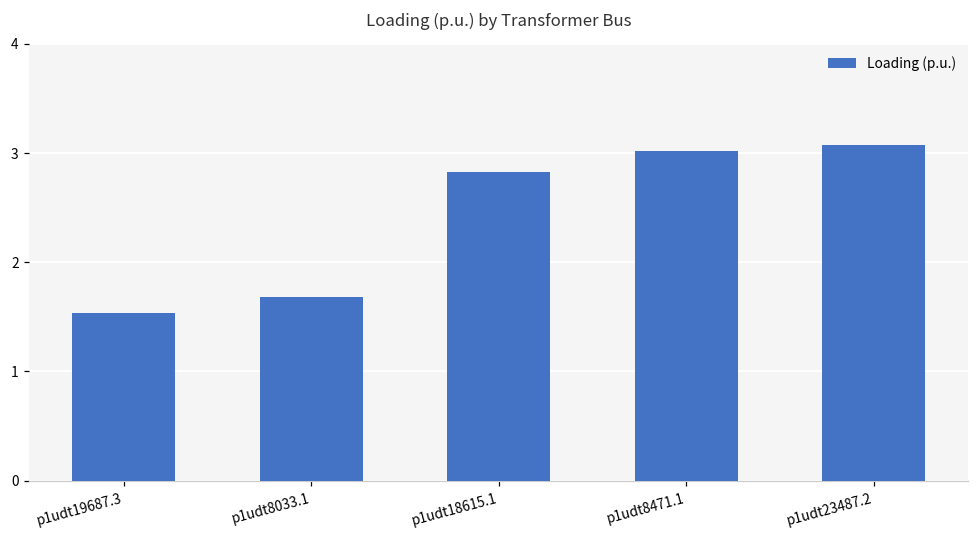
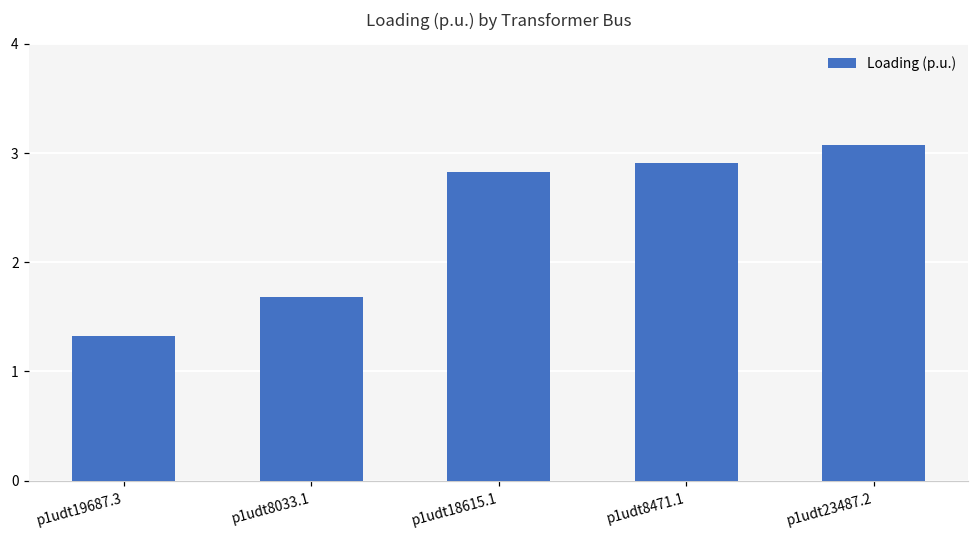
  {
-   "p1udt19687.3": 1.5,
+   "p1udt19687.3": 1.3,
    "p1udt8033.1": 1.7,
    "p1udt18615.1": 2.8,
-   "p1udt8471.1": 3.0,
+   "p1udt8471.1": 2.9,
    "p1udt23487.2": 3.1
  }
